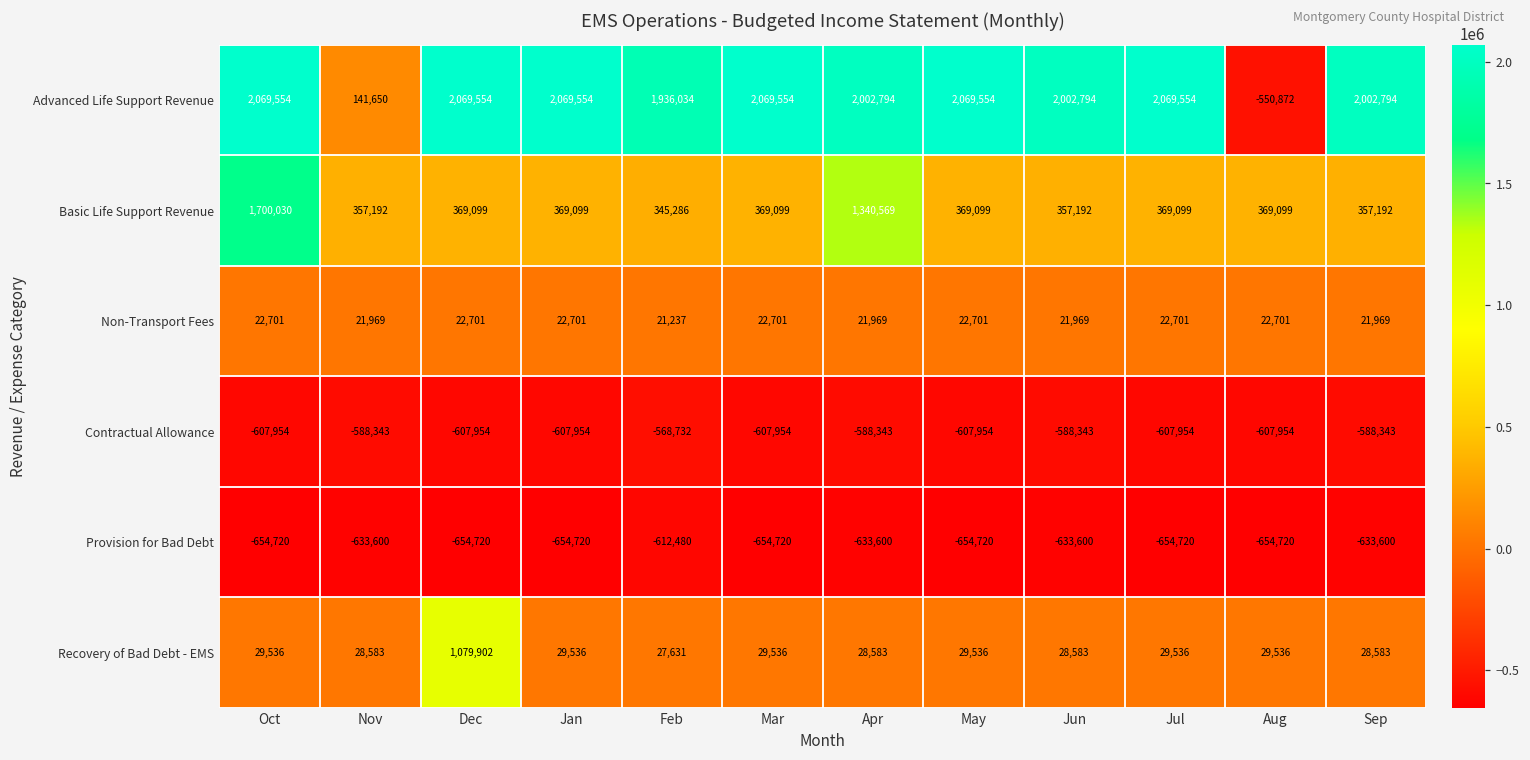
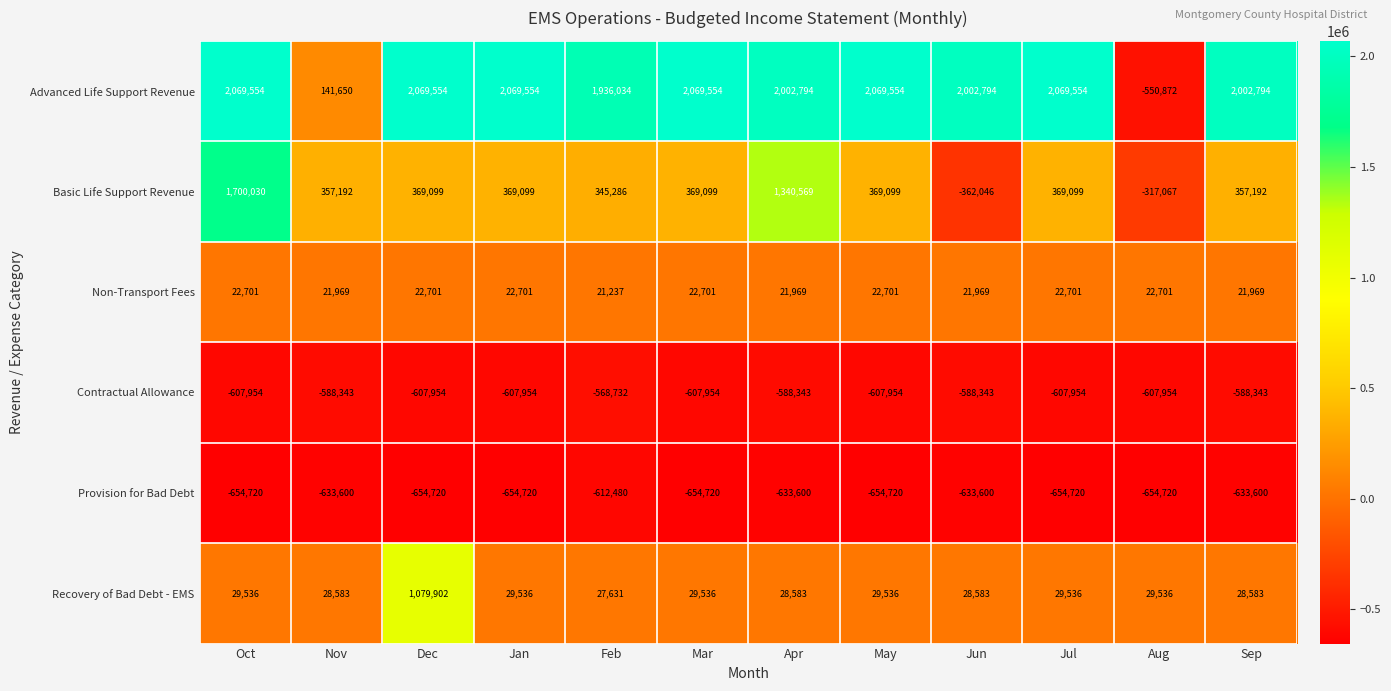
  {
    "Advanced Life Support Revenue": {
      "Oct": "2,069,554",
      "Nov": "141,650",
      "Dec": "2,069,554",
      "Jan": "2,069,554",
      "Feb": "1,936,034",
      "Mar": "2,069,554",
      "Apr": "2,002,794",
      "May": "2,069,554",
      "Jun": "2,002,794",
      "Jul": "2,069,554",
      "Aug": "-550,872",
      "Sep": "2,002,794"
    },
    "Basic Life Support Revenue": {
      "Oct": "1,700,030",
      "Nov": "357,192",
      "Dec": "369,099",
      "Jan": "369,099",
      "Feb": "345,286",
      "Mar": "369,099",
      "Apr": "1,340,569",
      "May": "369,099",
-     "Jun": "357,192",
+     "Jun": "-362,046",
      "Jul": "369,099",
-     "Aug": "369,099",
+     "Aug": "-317,067",
      "Sep": "357,192"
    },
    "Non-Transport Fees": {
      "Oct": "22,701",
      "Nov": "21,969",
      "Dec": "22,701",
      "Jan": "22,701",
      "Feb": "21,237",
      "Mar": "22,701",
      "Apr": "21,969",
      "May": "22,701",
      "Jun": "21,969",
      "Jul": "22,701",
      "Aug": "22,701",
      "Sep": "21,969"
    },
    "Contractual Allowance": {
      "Oct": "-607,954",
      "Nov": "-588,343",
      "Dec": "-607,954",
      "Jan": "-607,954",
      "Feb": "-568,732",
      "Mar": "-607,954",
      "Apr": "-588,343",
      "May": "-607,954",
      "Jun": "-588,343",
      "Jul": "-607,954",
      "Aug": "-607,954",
      "Sep": "-588,343"
    },
    "Provision for Bad Debt": {
      "Oct": "-654,720",
      "Nov": "-633,600",
      "Dec": "-654,720",
      "Jan": "-654,720",
      "Feb": "-612,480",
      "Mar": "-654,720",
      "Apr": "-633,600",
      "May": "-654,720",
      "Jun": "-633,600",
      "Jul": "-654,720",
      "Aug": "-654,720",
      "Sep": "-633,600"
    },
    "Recovery of Bad Debt - EMS": {
      "Oct": "29,536",
      "Nov": "28,583",
      "Dec": "1,079,902",
      "Jan": "29,536",
      "Feb": "27,631",
      "Mar": "29,536",
      "Apr": "28,583",
      "May": "29,536",
      "Jun": "28,583",
      "Jul": "29,536",
      "Aug": "29,536",
      "Sep": "28,583"
    }
  }
